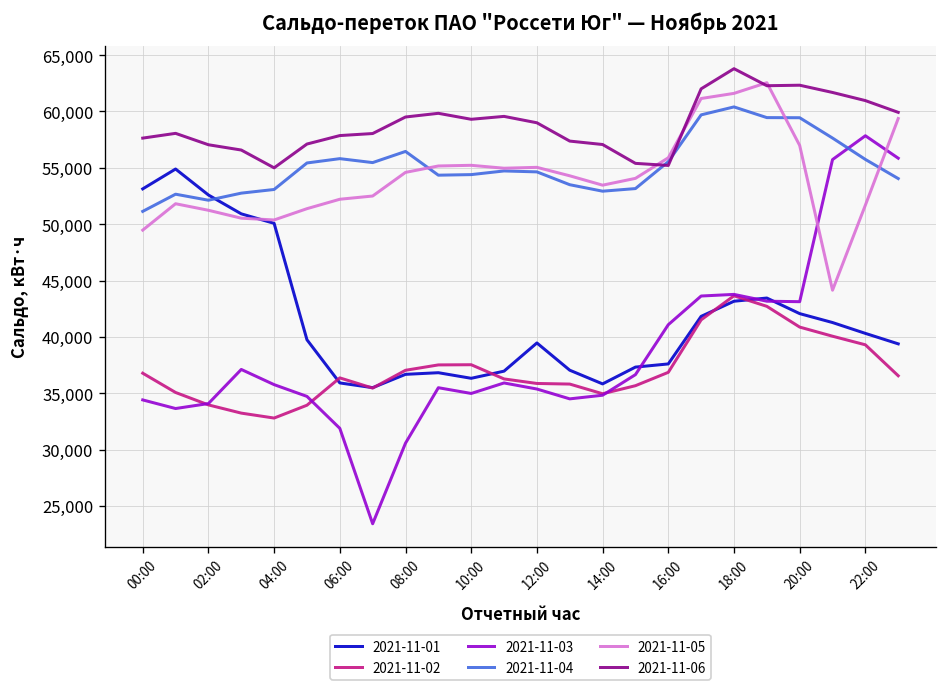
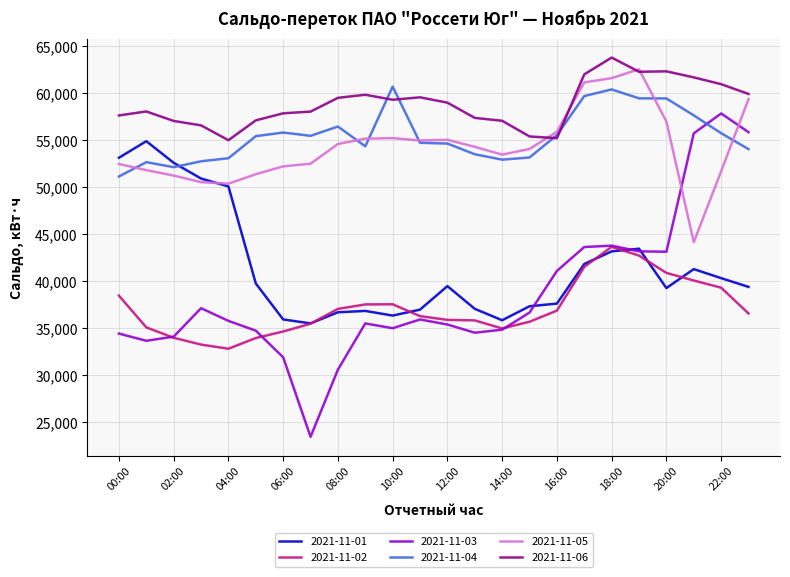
  {
    "2021-11-01": {
      "00:00": "53,000",
      "02:00": "53,000",
      "04:00": "50,000",
      "06:00": "36,000",
      "08:00": "37,000",
      "10:00": "36,000",
      "12:00": "39,000",
      "14:00": "36,000",
      "16:00": "38,000",
      "18:00": "43,000",
-     "20:00": "42,000",
+     "20:00": "39,000",
      "22:00": "40,000"
    },
    "2021-11-02": {
-     "00:00": "37,000",
+     "00:00": "38,000",
      "04:00": "33,000",
-     "06:00": "36,000",
+     "06:00": "35,000",
      "08:00": "37,000",
      "10:00": "38,000",
      "12:00": "36,000",
      "16:00": "37,000",
      "20:00": "41,000",
      "22:00": "39,000"
    },
    "2021-11-03": {
      "00:00": "34,000",
      "04:00": "36,000",
      "06:00": "32,000",
      "08:00": "31,000",
      "10:00": "35,000",
      "12:00": "35,000",
      "16:00": "41,000",
      "20:00": "43,000",
      "22:00": "58,000"
    },
    "2021-11-04": {
      "00:00": "51,000",
      "02:00": "52,000",
      "04:00": "53,000",
      "06:00": "56,000",
      "08:00": "56,000",
-     "10:00": "54,000",
+     "10:00": "61,000",
      "12:00": "55,000",
      "14:00": "53,000",
      "16:00": "56,000",
      "18:00": "60,000",
      "20:00": "59,000",
      "22:00": "56,000"
    },
    "2021-11-05": {
-     "00:00": "49,000",
+     "00:00": "52,000",
      "02:00": "51,000",
      "04:00": "50,000",
      "06:00": "52,000",
      "08:00": "55,000",
      "10:00": "55,000",
      "12:00": "55,000",
      "14:00": "53,000",
      "16:00": "56,000",
      "18:00": "62,000",
      "20:00": "57,000",
      "22:00": "52,000"
    },
    "2021-11-06": {
      "00:00": "58,000",
      "02:00": "57,000",
      "04:00": "55,000",
      "06:00": "58,000",
      "08:00": "60,000",
      "10:00": "59,000",
      "12:00": "59,000",
      "14:00": "57,000",
      "16:00": "55,000",
      "18:00": "64,000",
      "20:00": "62,000",
      "22:00": "61,000"
    }
  }
